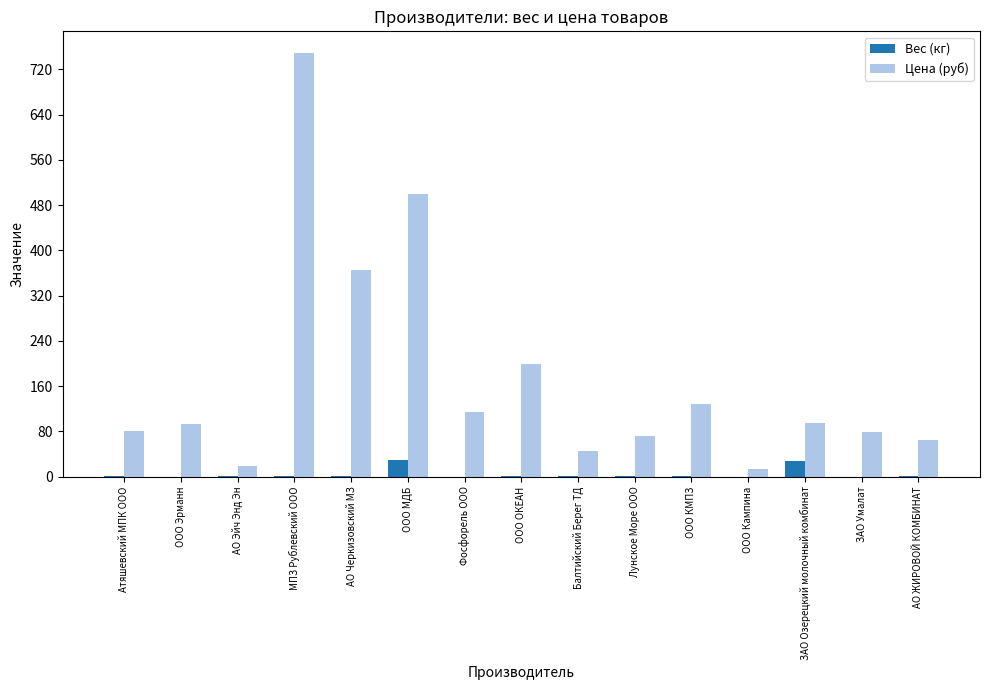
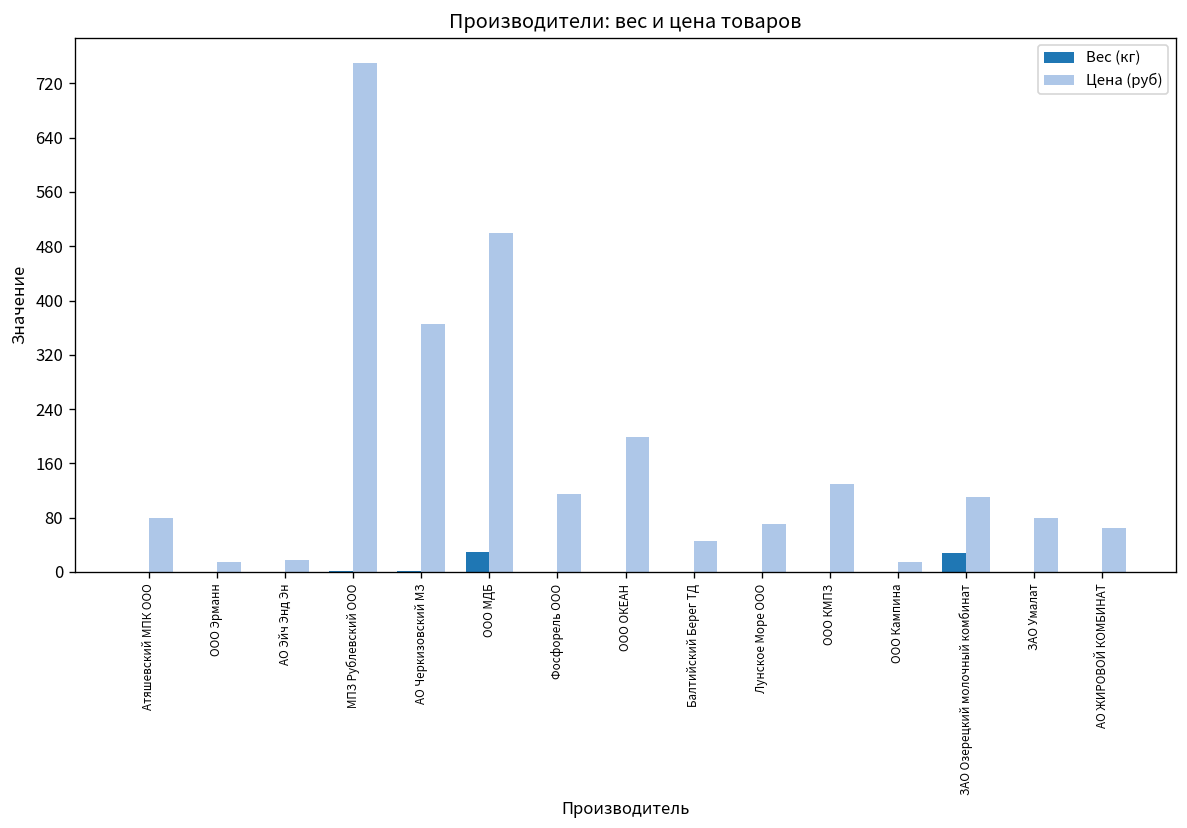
  {
    "Вес (кг)": {
      "ООО МДБ": 30,
      "ЗАО Озерецкий молочный комбинат": 30
    },
    "Цена (руб)": {
      "Атяшевский МПК ООО": 80,
-     "ООО Эрманн": 90,
+     "ООО Эрманн": 20,
      "АО Эйч Энд Эн": 20,
      "МПЗ Рублевский ООО": 750,
      "АО Черкизовский МЗ": 370,
      "ООО МДБ": 500,
      "Фосфорель ООО": 120,
      "ООО ОКЕАН": 200,
      "Балтийский Берег ТД": 50,
      "Лунское Море ООО": 70,
      "ООО КМПЗ": 130,
      "ООО Кампина": 10,
-     "ЗАО Озерецкий молочный комбинат": 100,
+     "ЗАО Озерецкий молочный комбинат": 110,
      "ЗАО Умалат": 80,
      "АО ЖИРОВОЙ КОМБИНАТ": 70
    }
  }
